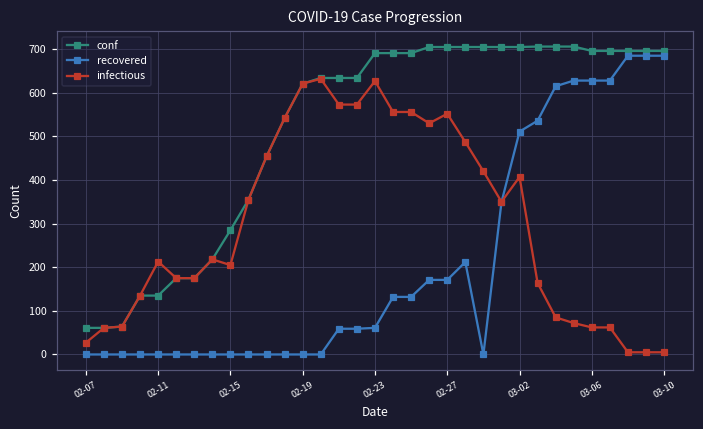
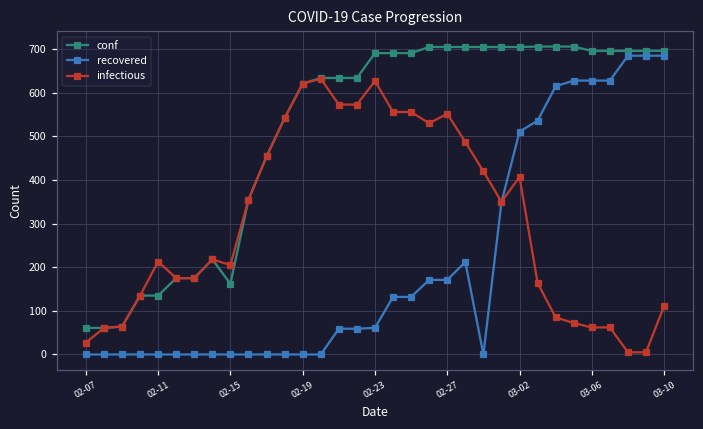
  {
    "conf": {
      "02-07": 60,
      "02-11": 140,
-     "02-15": 290,
+     "02-15": 160,
      "02-23": 690,
      "02-27": 710,
      "03-02": 710,
      "03-06": 700,
      "03-10": 700
    },
    "recovered": {
      "02-07": 0,
      "02-11": 0,
      "02-15": 0,
      "02-19": 0,
      "02-23": 60,
      "02-27": 170,
      "03-02": 510,
      "03-06": 630,
      "03-10": 690
    },
    "infectious": {
      "02-07": 30,
      "02-11": 210,
      "02-15": 210,
      "02-23": 630,
      "02-27": 550,
      "03-02": 410,
      "03-06": 60,
-     "03-10": 10
+     "03-10": 110
    }
  }
